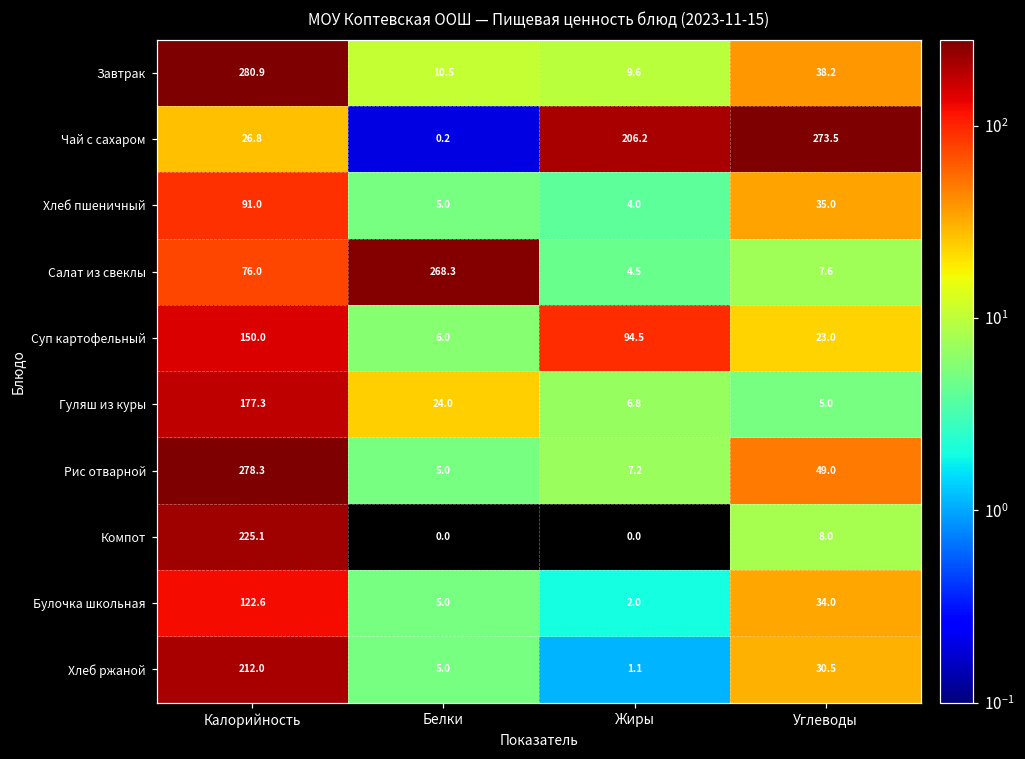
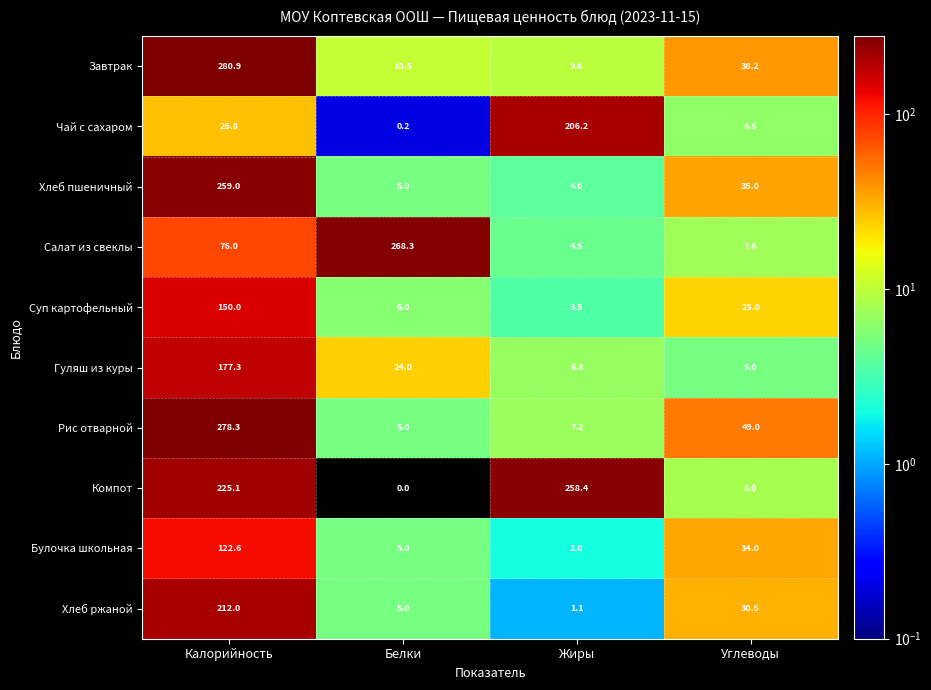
  {
    "Завтрак": {
      "Калорийность": 280.9,
      "Белки": 10.5,
      "Жиры": 9.6,
      "Углеводы": 38.2
    },
    "Чай с сахаром": {
      "Калорийность": 26.8,
      "Белки": 0.2,
      "Жиры": 206.2,
-     "Углеводы": 273.5
+     "Углеводы": 6.5
    },
    "Хлеб пшеничный": {
-     "Калорийность": 91.0,
+     "Калорийность": 259.0,
      "Белки": 5.0,
      "Жиры": 4.0,
      "Углеводы": 35.0
    },
    "Салат из свеклы": {
      "Калорийность": 76.0,
      "Белки": 268.3,
      "Жиры": 4.5,
      "Углеводы": 7.6
    },
    "Суп картофельный": {
      "Калорийность": 150.0,
      "Белки": 6.0,
-     "Жиры": 94.5,
+     "Жиры": 3.5,
      "Углеводы": 23.0
    },
    "Гуляш из куры": {
      "Калорийность": 177.3,
      "Белки": 24.0,
      "Жиры": 6.8,
      "Углеводы": 5.0
    },
    "Рис отварной": {
      "Калорийность": 278.3,
      "Белки": 5.0,
      "Жиры": 7.2,
      "Углеводы": 49.0
    },
    "Компот": {
      "Калорийность": 225.1,
      "Белки": 0.0,
-     "Жиры": 0.0,
+     "Жиры": 258.4,
      "Углеводы": 8.0
    },
    "Булочка школьная": {
      "Калорийность": 122.6,
      "Белки": 5.0,
      "Жиры": 2.0,
      "Углеводы": 34.0
    },
    "Хлеб ржаной": {
      "Калорийность": 212.0,
      "Белки": 5.0,
      "Жиры": 1.1,
      "Углеводы": 30.5
    }
  }
